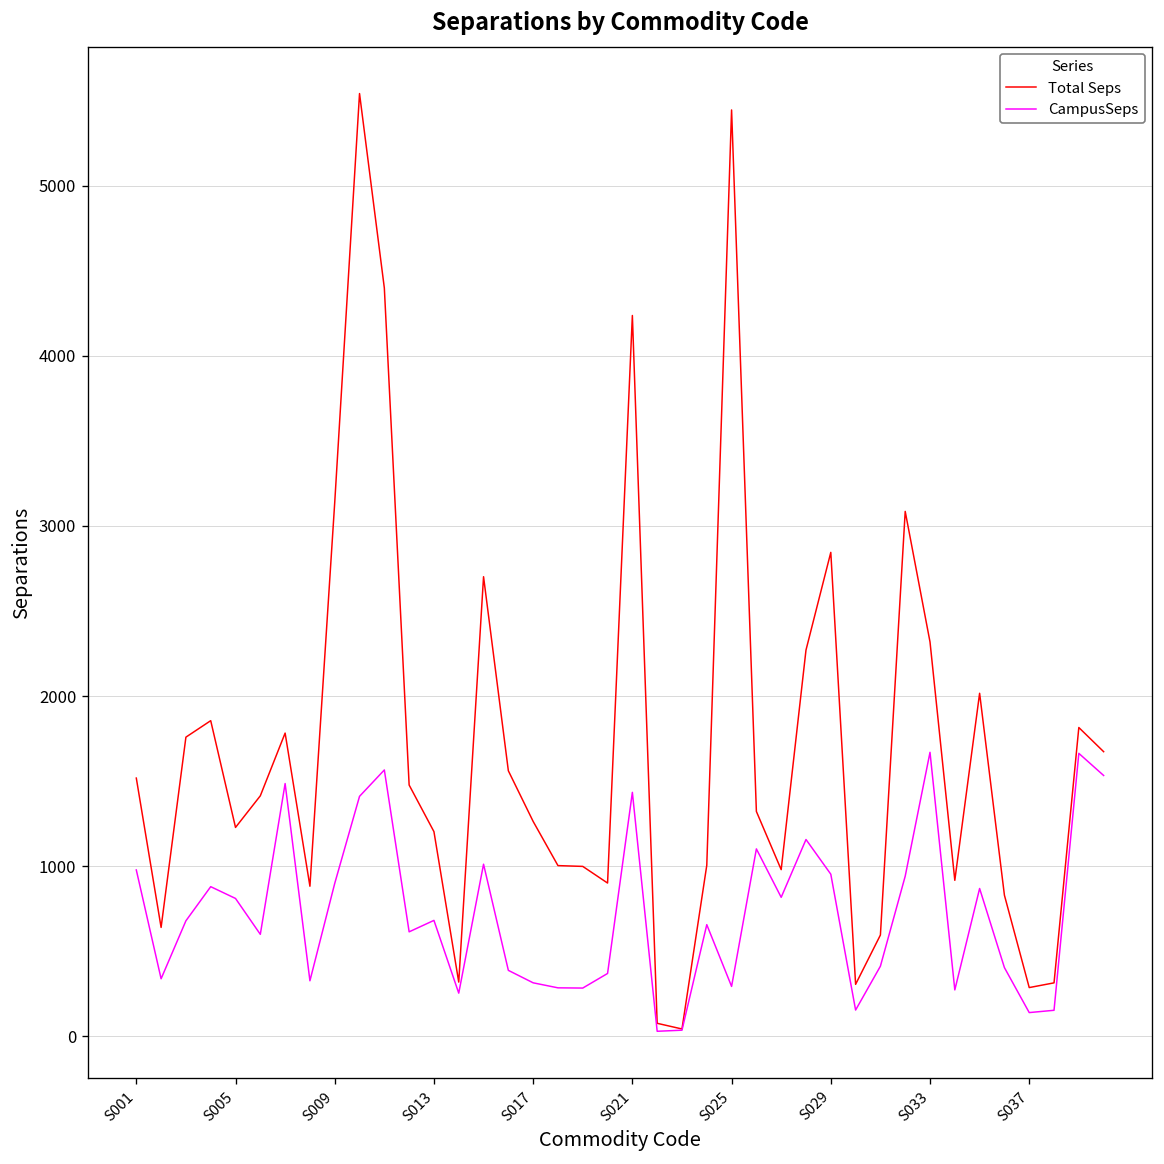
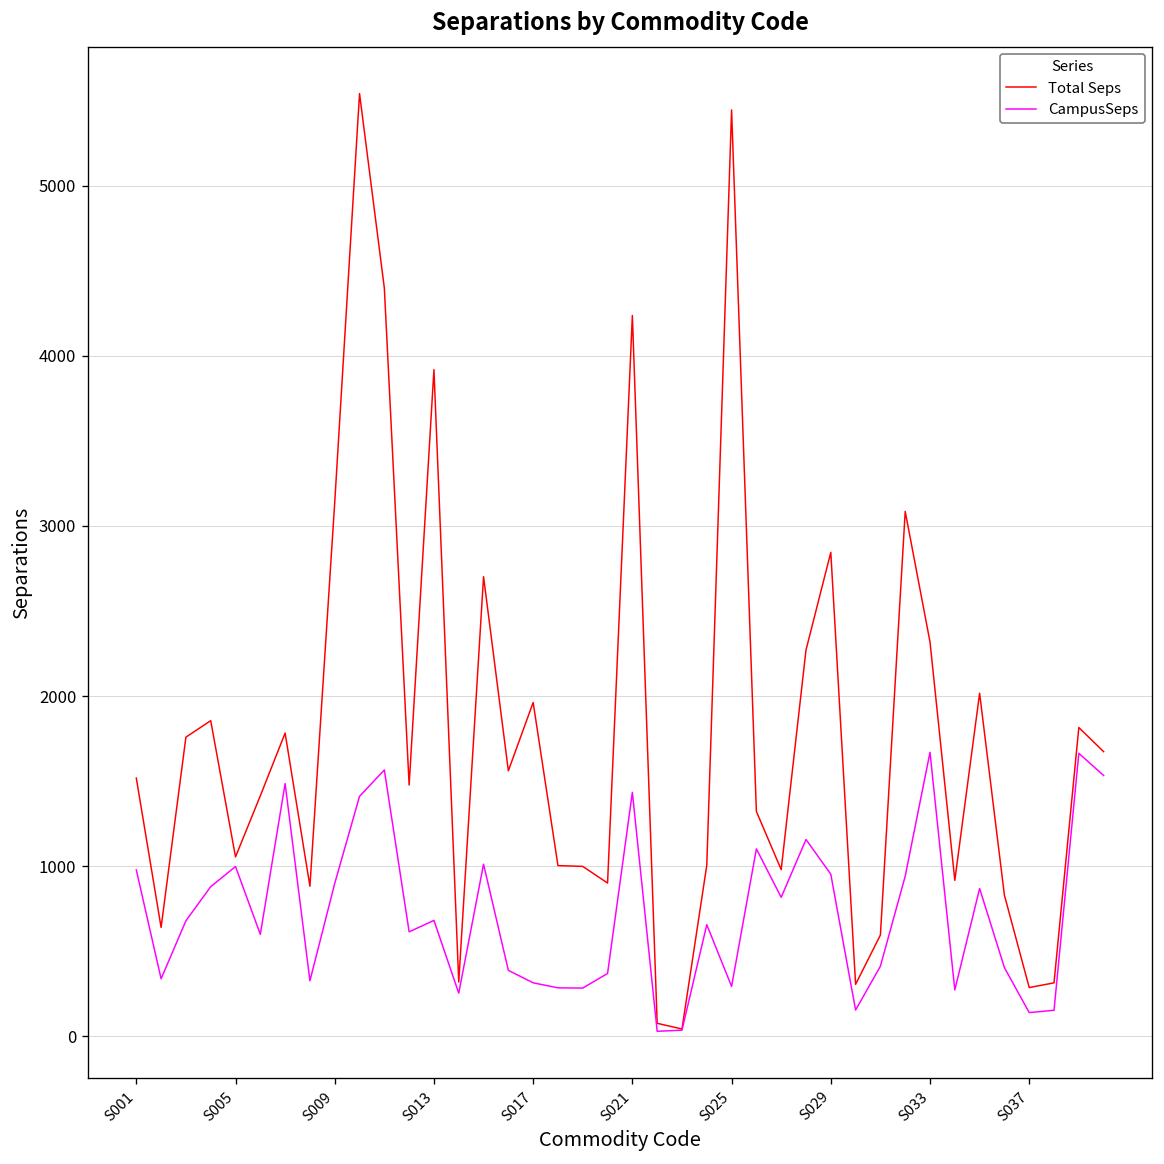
  {
    "Total Seps": {
      "S001": 1520,
-     "S005": 1230,
+     "S005": 1050,
      "S009": 3140,
-     "S013": 1200,
-     "S017": 1260,
+     "S013": 3920,
+     "S017": 1960,
      "S021": 4240,
      "S025": 5450,
      "S029": 2840,
      "S033": 2320,
      "S037": 290
    },
    "CampusSeps": {
      "S001": 980,
-     "S005": 810,
+     "S005": 1000,
      "S009": 900,
      "S013": 680,
      "S017": 310,
      "S021": 1430,
      "S025": 290,
      "S029": 950,
      "S033": 1670,
      "S037": 140
    }
  }
